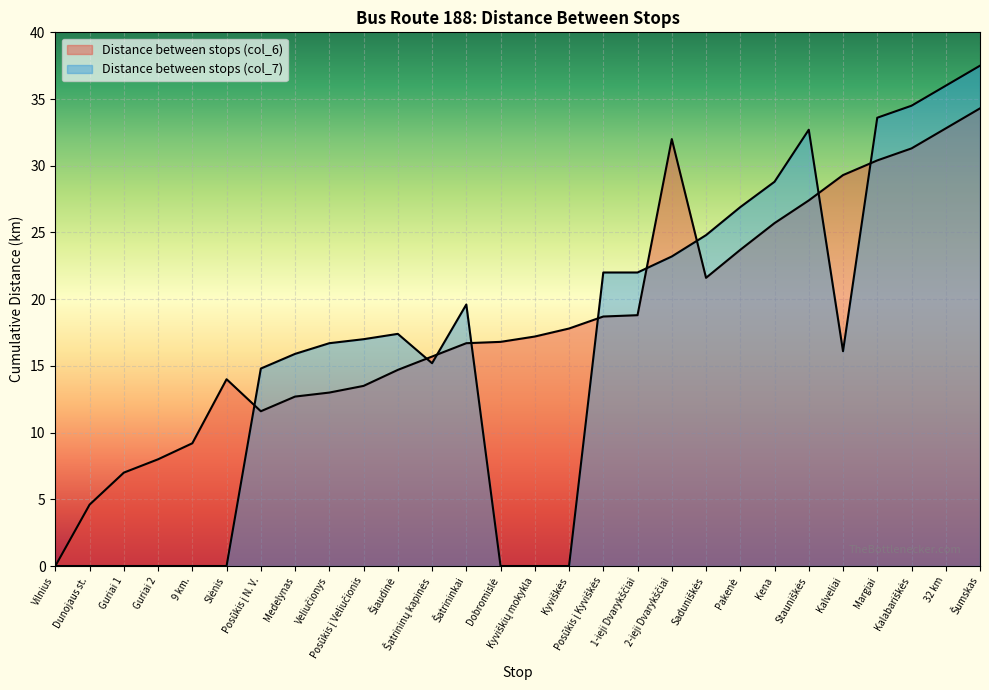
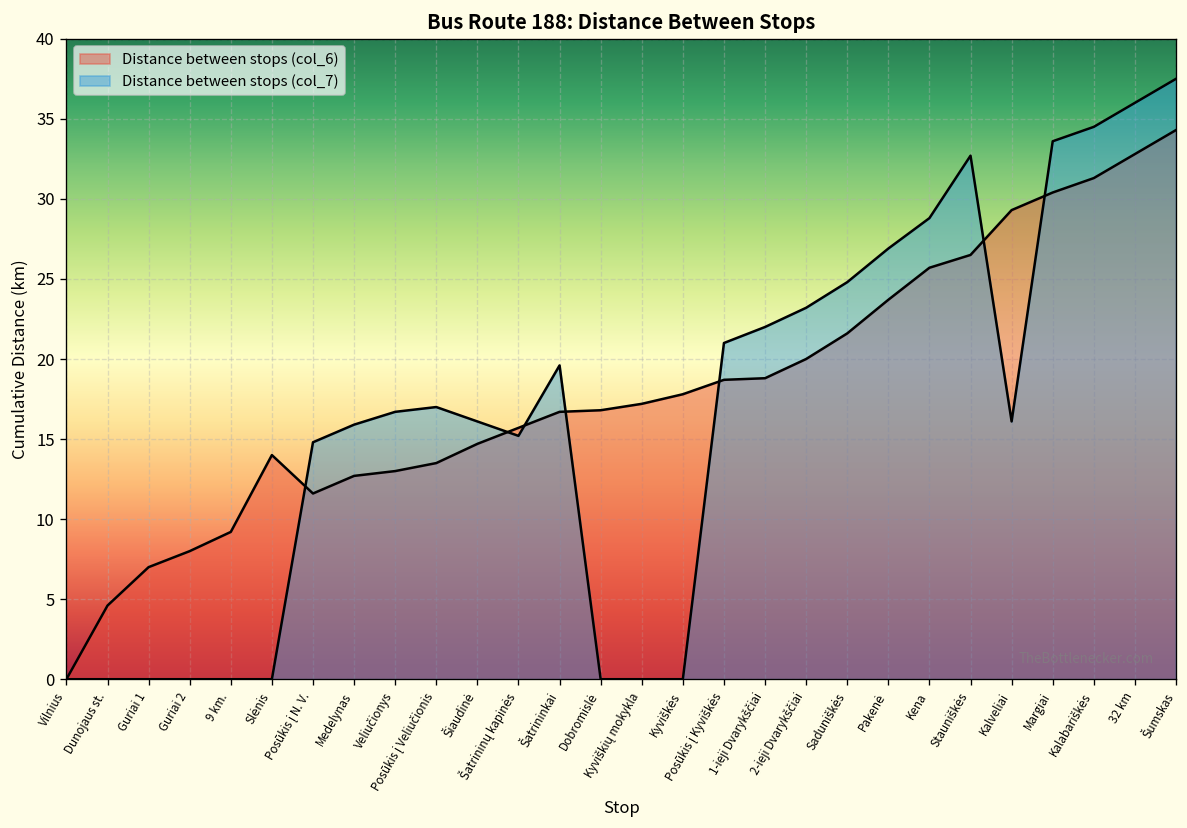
  {
    "Distance between stops (col_6)": {
      "Dunojaus st.": 4.6,
      "Guriai 1": 7.0,
      "Guriai 2": 8.0,
      "9 km.": 9.2,
      "Slėnis": 14.0,
      "Posūkis į N. V.": 11.6,
      "Medelynas": 12.7,
      "Veliučionys": 13.0,
      "Posūkis į Veliučionis": 13.5,
      "Šiaudinė": 14.7,
      "Šatrininų kapinės": 15.7,
      "Šatrininkai": 16.7,
      "Dobromislė": 16.8,
      "Kyviškių mokykla": 17.2,
      "Kyviškės": 17.8,
      "Posūkis į Kyviškės": 18.7,
      "1-ieji Dvarykščiai": 18.8,
-     "2-ieji Dvarykščiai": 32,
+     "2-ieji Dvarykščiai": 20,
      "Saduniškės": 21.6,
      "Pakenė": 23.7,
      "Kena": 25.7,
-     "Stauniškės": 27.4,
+     "Stauniškės": 26.5,
      "Kalveliai": 29.3,
      "Margiai": 30.4,
      "Kalabariškės": 31.3,
      "32 km": 32.8,
      "Šumskas": 34.3
    },
    "Distance between stops (col_7)": {
      "Dunojaus st.": 0.0,
      "Guriai 1": 0.0,
      "Guriai 2": 0.0,
      "9 km.": 0.0,
      "Slėnis": 0.0,
      "Posūkis į N. V.": 14.8,
      "Medelynas": 15.9,
      "Veliučionys": 16.7,
      "Posūkis į Veliučionis": 17.0,
-     "Šiaudinė": 17.4,
+     "Šiaudinė": 16.1,
      "Šatrininų kapinės": 15.2,
      "Šatrininkai": 19.6,
      "Dobromislė": 0.0,
      "Kyviškių mokykla": 0.0,
      "Kyviškės": 0.0,
-     "Posūkis į Kyviškės": 22,
+     "Posūkis į Kyviškės": 21,
      "1-ieji Dvarykščiai": 22.0,
      "2-ieji Dvarykščiai": 23.2,
      "Saduniškės": 24.8,
      "Pakenė": 26.9,
      "Kena": 28.8,
      "Stauniškės": 32.7,
      "Kalveliai": 16.1,
      "Margiai": 33.6,
      "Kalabariškės": 34.5,
      "32 km": 36.0,
      "Šumskas": 37.5
    }
  }
